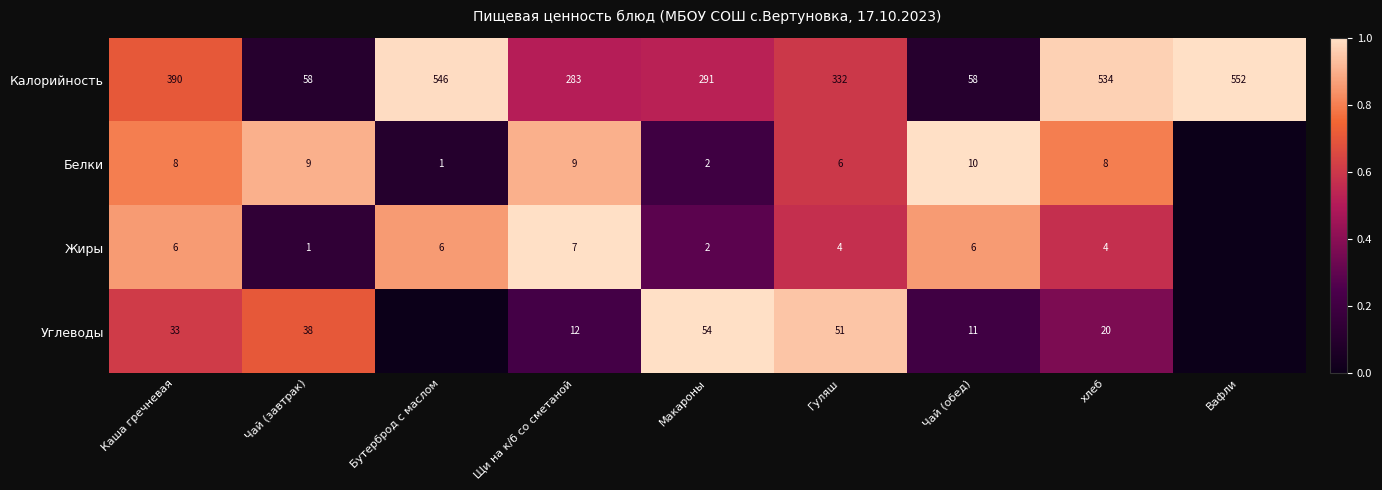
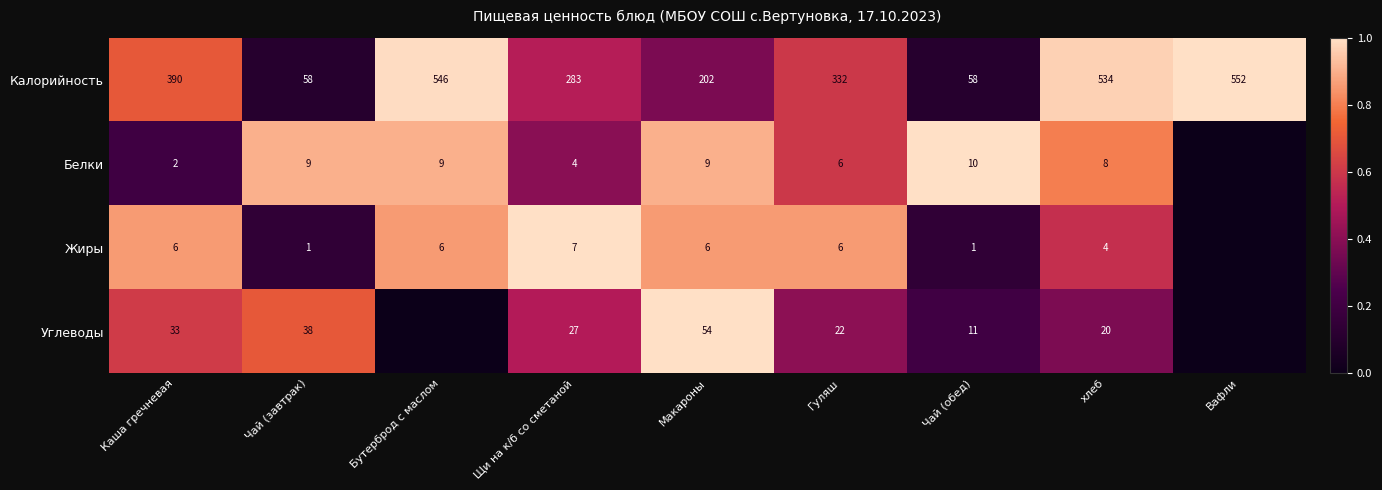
  {
    "Калорийность": {
      "Каша гречневая": 390,
      "Чай (завтрак)": 58,
      "Бутерброд с маслом": 546,
      "Щи на к/б со сметаной": 283,
-     "Макароны": 291,
+     "Макароны": 202,
      "Гуляш": 332,
      "Чай (обед)": 58,
      "хлеб": 534,
      "Вафли": 552
    },
    "Белки": {
-     "Каша гречневая": 8,
+     "Каша гречневая": 2,
      "Чай (завтрак)": 9,
-     "Бутерброд с маслом": 1,
-     "Щи на к/б со сметаной": 9,
-     "Макароны": 2,
+     "Бутерброд с маслом": 9,
+     "Щи на к/б со сметаной": 4,
+     "Макароны": 9,
      "Гуляш": 6,
      "Чай (обед)": 10,
      "хлеб": 8
    },
    "Жиры": {
      "Каша гречневая": 6,
      "Чай (завтрак)": 1,
      "Бутерброд с маслом": 6,
      "Щи на к/б со сметаной": 7,
-     "Макароны": 2,
-     "Гуляш": 4,
-     "Чай (обед)": 6,
+     "Макароны": 6,
+     "Гуляш": 6,
+     "Чай (обед)": 1,
      "хлеб": 4
    },
    "Углеводы": {
      "Каша гречневая": 33,
      "Чай (завтрак)": 38,
-     "Щи на к/б со сметаной": 12,
+     "Щи на к/б со сметаной": 27,
      "Макароны": 54,
-     "Гуляш": 51,
+     "Гуляш": 22,
      "Чай (обед)": 11,
      "хлеб": 20
    }
  }
